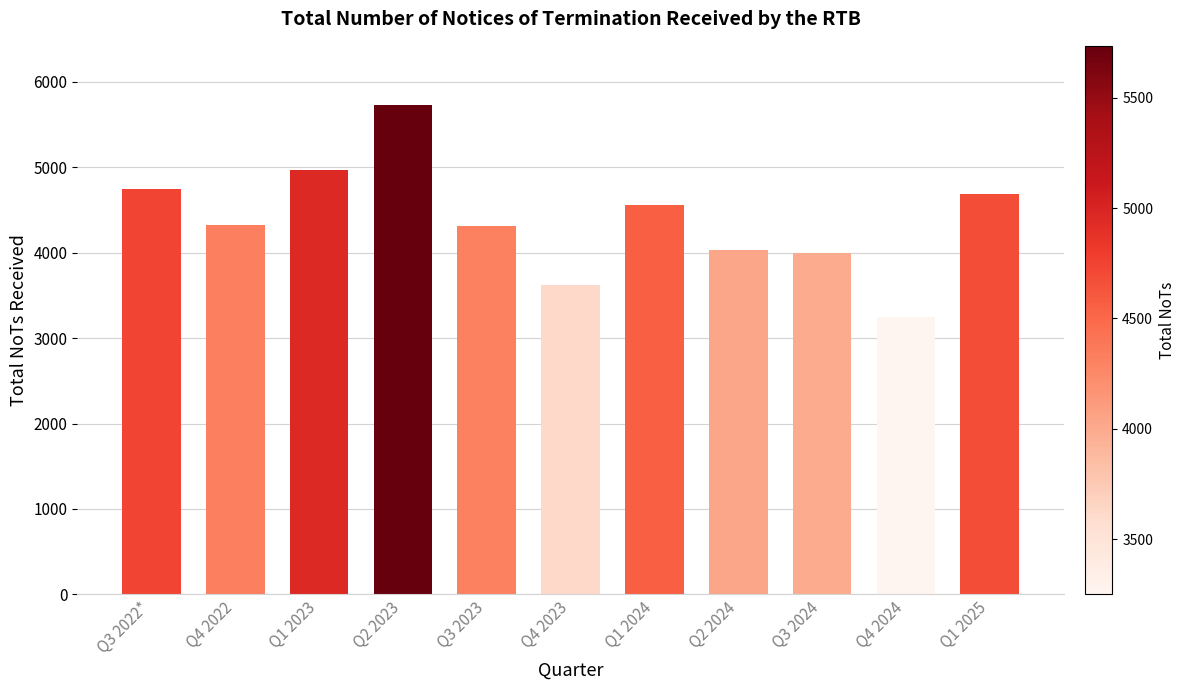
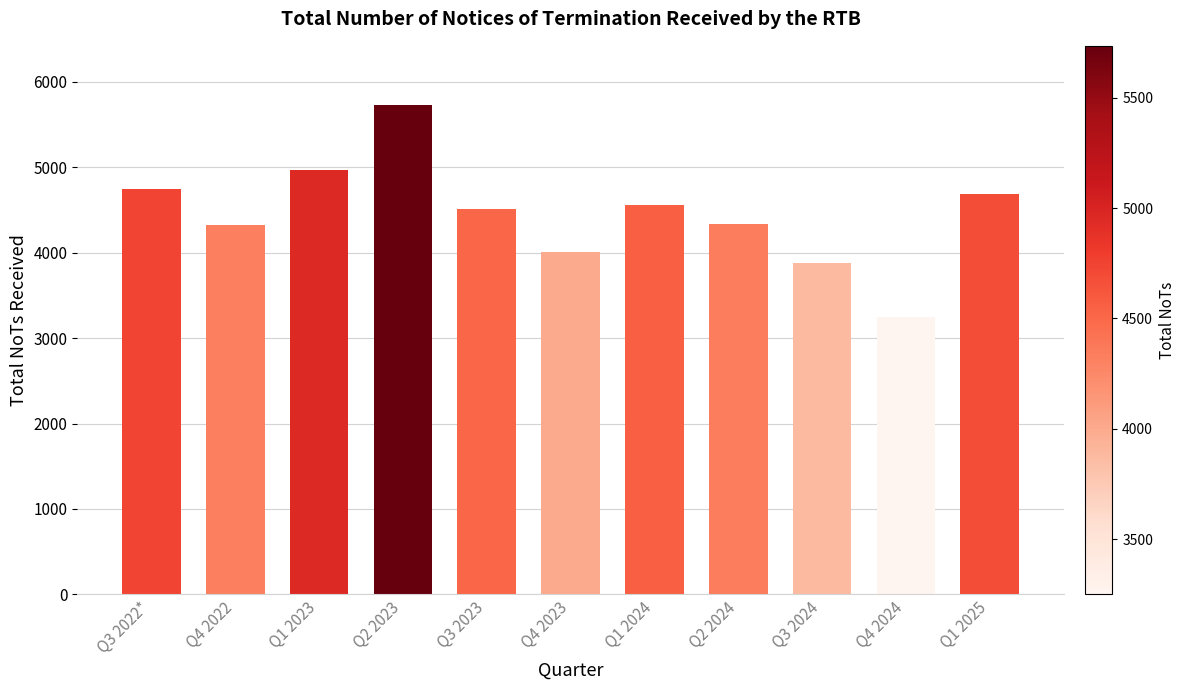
  {
    "Q3 2022*": 4700,
    "Q4 2022": 4300,
    "Q1 2023": 5000,
    "Q2 2023": 5700,
-   "Q3 2023": 4300,
-   "Q4 2023": 3600,
+   "Q3 2023": 4500,
+   "Q4 2023": 4000,
    "Q1 2024": 4600,
-   "Q2 2024": 4000,
-   "Q3 2024": 4000,
+   "Q2 2024": 4300,
+   "Q3 2024": 3900,
    "Q4 2024": 3200,
    "Q1 2025": 4700
  }
